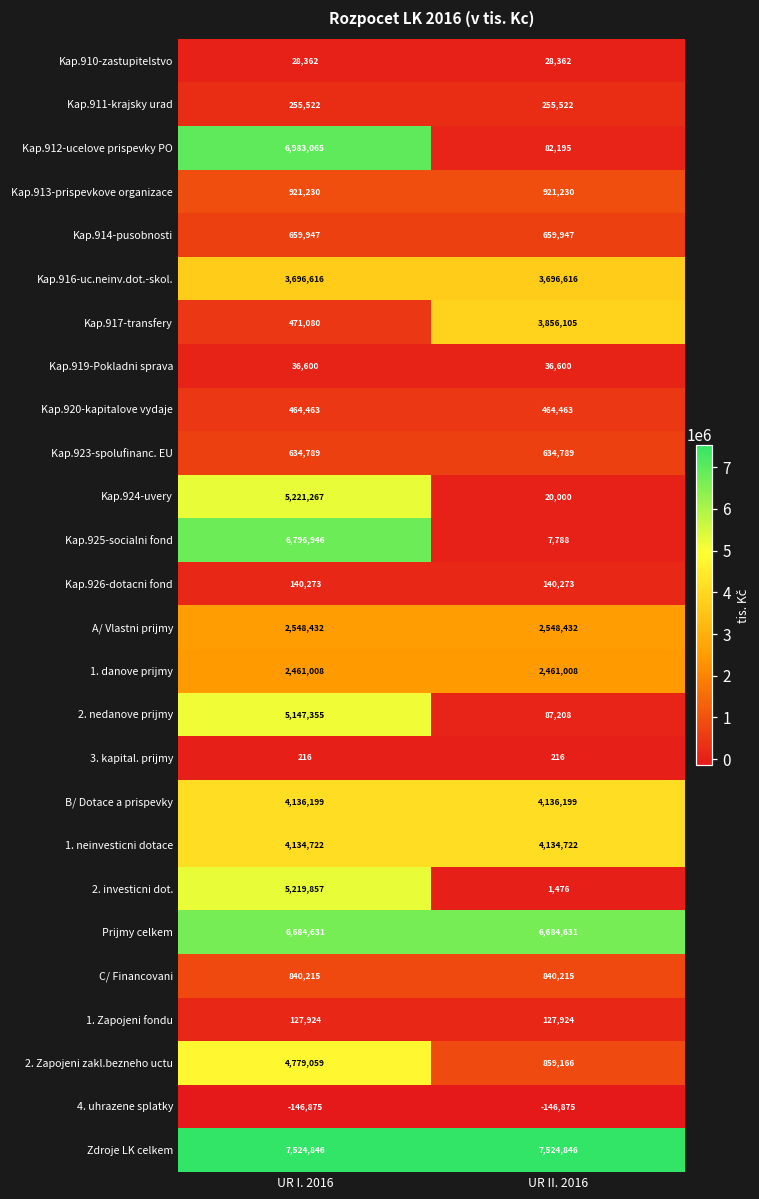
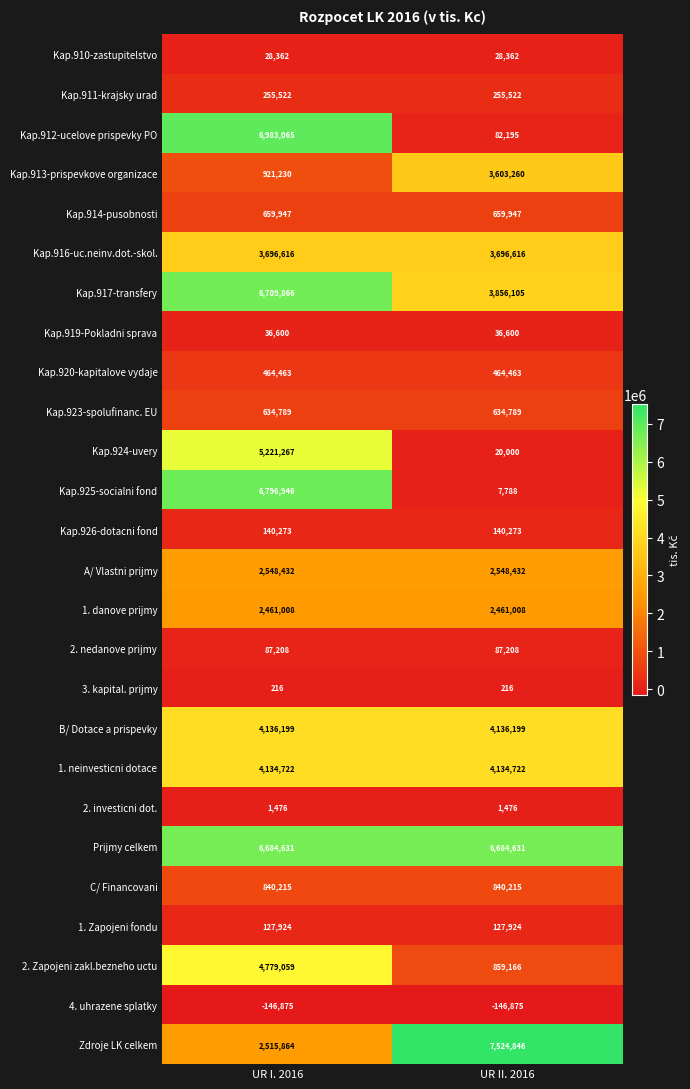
  {
    "Kap.910-zastupitelstvo": {
      "UR I. 2016": "28,362",
      "UR II. 2016": "28,362"
    },
    "Kap.911-krajsky urad": {
      "UR I. 2016": "255,522",
      "UR II. 2016": "255,522"
    },
    "Kap.912-ucelove prispevky PO": {
      "UR I. 2016": "6,983,065",
      "UR II. 2016": "82,195"
    },
    "Kap.913-prispevkove organizace": {
      "UR I. 2016": "921,230",
-     "UR II. 2016": "921,230"
+     "UR II. 2016": "3,603,260"
    },
    "Kap.914-pusobnosti": {
      "UR I. 2016": "659,947",
      "UR II. 2016": "659,947"
    },
    "Kap.916-uc.neinv.dot.-skol.": {
      "UR I. 2016": "3,696,616",
      "UR II. 2016": "3,696,616"
    },
    "Kap.917-transfery": {
-     "UR I. 2016": "471,080",
+     "UR I. 2016": "6,709,866",
      "UR II. 2016": "3,856,105"
    },
    "Kap.919-Pokladni sprava": {
      "UR I. 2016": "36,600",
      "UR II. 2016": "36,600"
    },
    "Kap.920-kapitalove vydaje": {
      "UR I. 2016": "464,463",
      "UR II. 2016": "464,463"
    },
    "Kap.923-spolufinanc. EU": {
      "UR I. 2016": "634,789",
      "UR II. 2016": "634,789"
    },
    "Kap.924-uvery": {
      "UR I. 2016": "5,221,267",
      "UR II. 2016": "20,000"
    },
    "Kap.925-socialni fond": {
      "UR I. 2016": "6,796,946",
      "UR II. 2016": "7,788"
    },
    "Kap.926-dotacni fond": {
      "UR I. 2016": "140,273",
      "UR II. 2016": "140,273"
    },
    "A/ Vlastni prijmy": {
      "UR I. 2016": "2,548,432",
      "UR II. 2016": "2,548,432"
    },
    "1. danove prijmy": {
      "UR I. 2016": "2,461,008",
      "UR II. 2016": "2,461,008"
    },
    "2. nedanove prijmy": {
-     "UR I. 2016": "5,147,355",
+     "UR I. 2016": "87,208",
      "UR II. 2016": "87,208"
    },
    "3. kapital. prijmy": {
      "UR I. 2016": "216",
      "UR II. 2016": "216"
    },
    "B/ Dotace a prispevky": {
      "UR I. 2016": "4,136,199",
      "UR II. 2016": "4,136,199"
    },
    "1. neinvesticni dotace": {
      "UR I. 2016": "4,134,722",
      "UR II. 2016": "4,134,722"
    },
    "2. investicni dot.": {
-     "UR I. 2016": "5,219,857",
+     "UR I. 2016": "1,476",
      "UR II. 2016": "1,476"
    },
    "Prijmy celkem": {
      "UR I. 2016": "6,684,631",
      "UR II. 2016": "6,684,631"
    },
    "C/ Financovani": {
      "UR I. 2016": "840,215",
      "UR II. 2016": "840,215"
    },
    "1. Zapojeni fondu": {
      "UR I. 2016": "127,924",
      "UR II. 2016": "127,924"
    },
    "2. Zapojeni zakl.bezneho uctu": {
      "UR I. 2016": "4,779,059",
      "UR II. 2016": "859,166"
    },
    "4. uhrazene splatky": {
      "UR I. 2016": "-146,875",
      "UR II. 2016": "-146,875"
    },
    "Zdroje LK celkem": {
-     "UR I. 2016": "7,524,846",
+     "UR I. 2016": "2,515,864",
      "UR II. 2016": "7,524,846"
    }
  }
